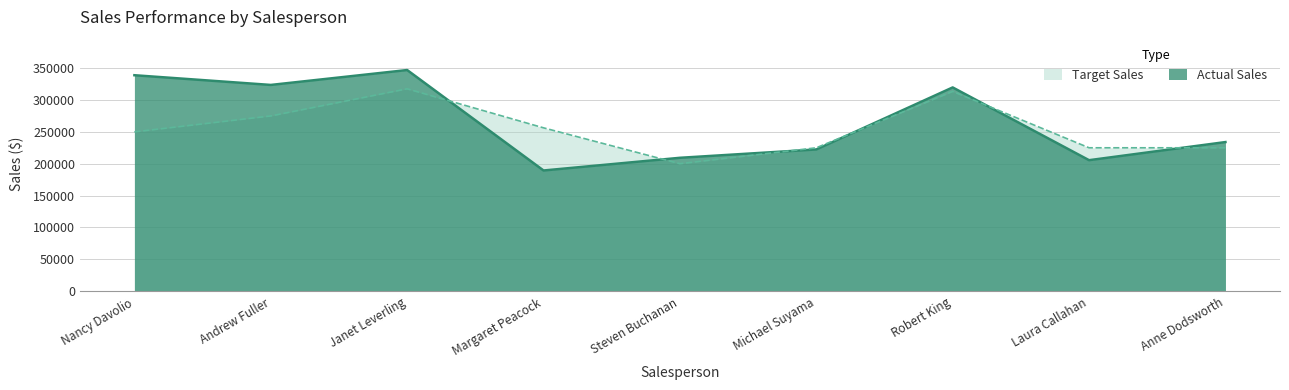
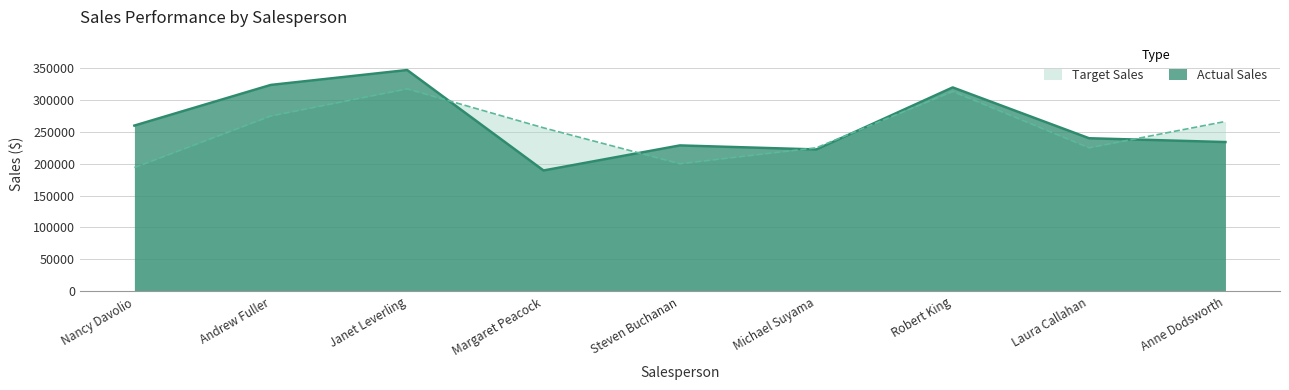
  {
    "Target Sales": {
-     "Nancy Davolio": 250000,
+     "Nancy Davolio": 190000,
      "Andrew Fuller": 280000,
      "Janet Leverling": 320000,
      "Margaret Peacock": 260000,
      "Steven Buchanan": 200000,
      "Robert King": 310000,
      "Laura Callahan": 230000,
-     "Anne Dodsworth": 230000
+     "Anne Dodsworth": 270000
    },
    "Actual Sales": {
-     "Nancy Davolio": 340000,
+     "Nancy Davolio": 260000,
      "Andrew Fuller": 320000,
      "Janet Leverling": 350000,
      "Margaret Peacock": 190000,
-     "Steven Buchanan": 210000,
+     "Steven Buchanan": 230000,
      "Robert King": 320000,
-     "Laura Callahan": 210000,
+     "Laura Callahan": 240000,
      "Anne Dodsworth": 230000
    }
  }
